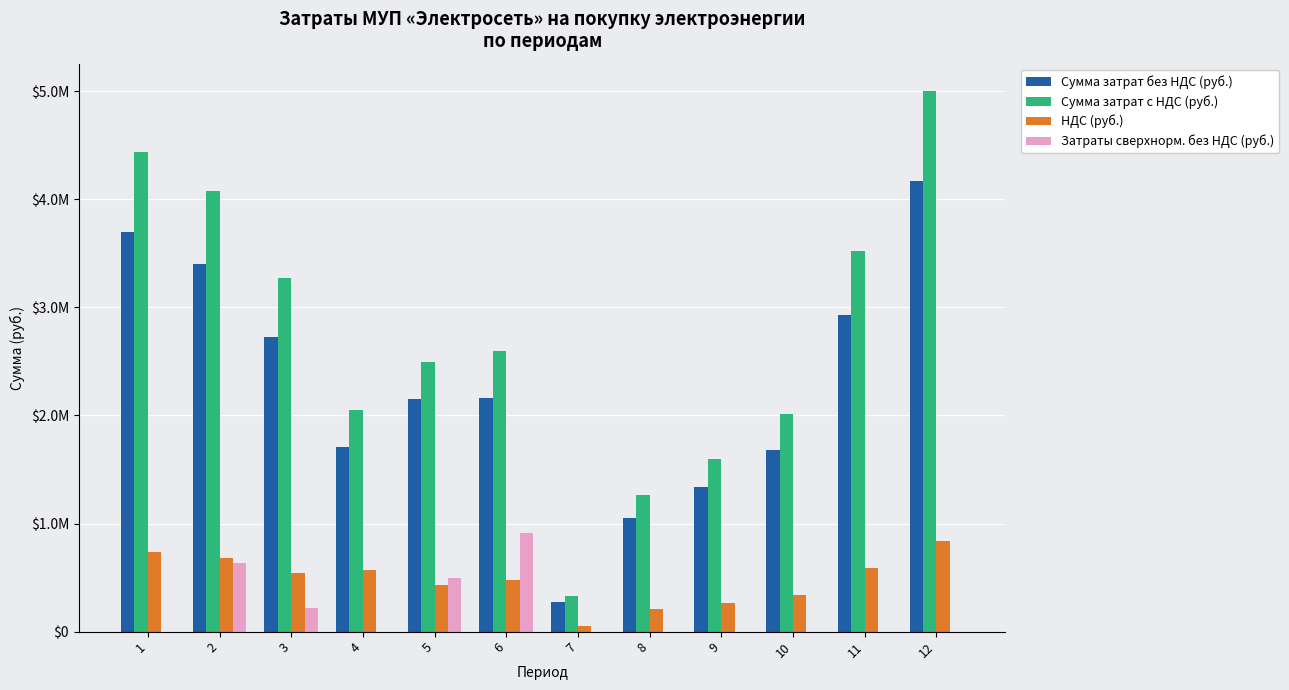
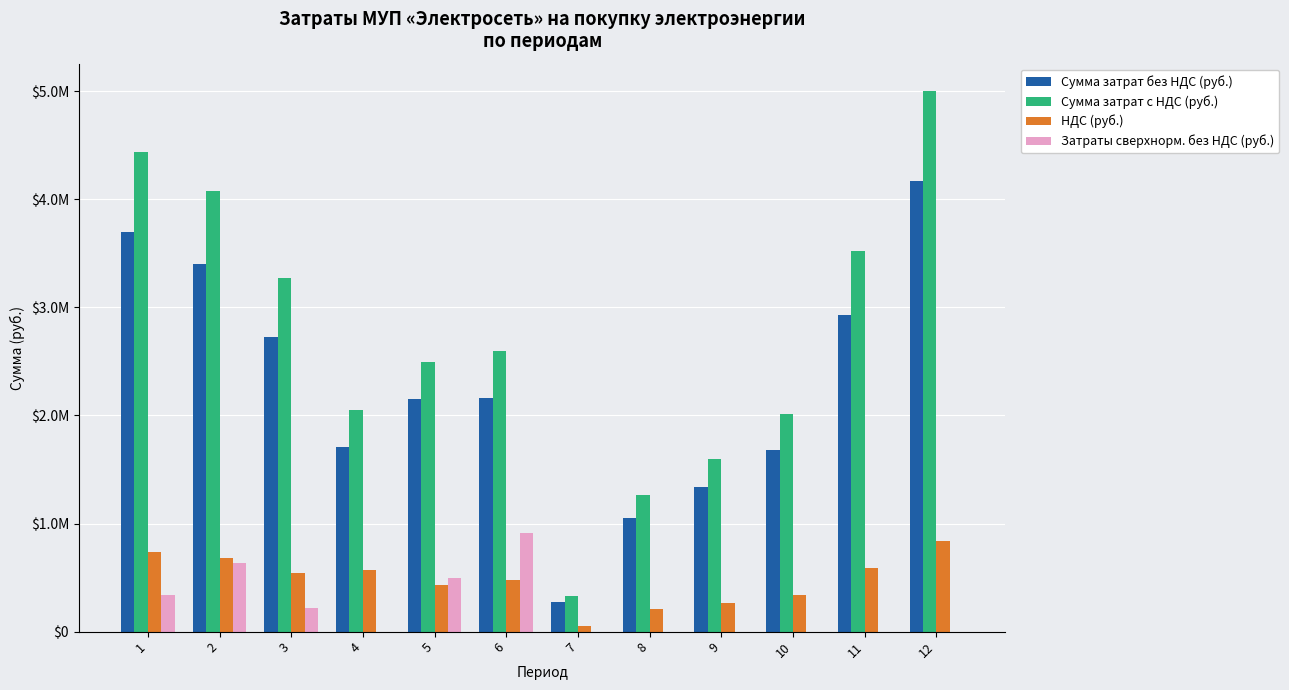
  {
    "Сумма затрат без НДС (руб.)": {
      "1": "$3700000",
      "2": "$3400000",
      "3": "$2730000",
      "4": "$1710000",
      "5": "$2150000",
      "6": "$2160000",
      "7": "$280000",
      "8": "$1060000",
      "9": "$1330000",
      "10": "$1680000",
      "11": "$2930000",
      "12": "$4170000"
    },
    "Сумма затрат с НДС (руб.)": {
      "1": "$4440000",
      "2": "$4080000",
      "3": "$3280000",
      "4": "$2050000",
      "5": "$2490000",
      "6": "$2590000",
      "7": "$330000",
      "8": "$1270000",
      "9": "$1600000",
      "10": "$2010000",
      "11": "$3520000",
      "12": "$5010000"
    },
    "НДС (руб.)": {
      "1": "$740000",
      "2": "$680000",
      "3": "$550000",
      "4": "$570000",
      "5": "$430000",
      "6": "$480000",
      "7": "$60000",
      "8": "$210000",
      "9": "$270000",
      "10": "$340000",
      "11": "$590000",
      "12": "$830000"
    },
    "Затраты сверхнорм. без НДС (руб.)": {
-     "1": "$0",
+     "1": "$340000",
      "2": "$640000",
      "3": "$220000",
      "4": "$0",
      "5": "$500000",
      "6": "$910000",
      "7": "$0",
      "8": "$0",
      "9": "$0",
      "10": "$0",
      "11": "$0",
      "12": "$0"
    }
  }
